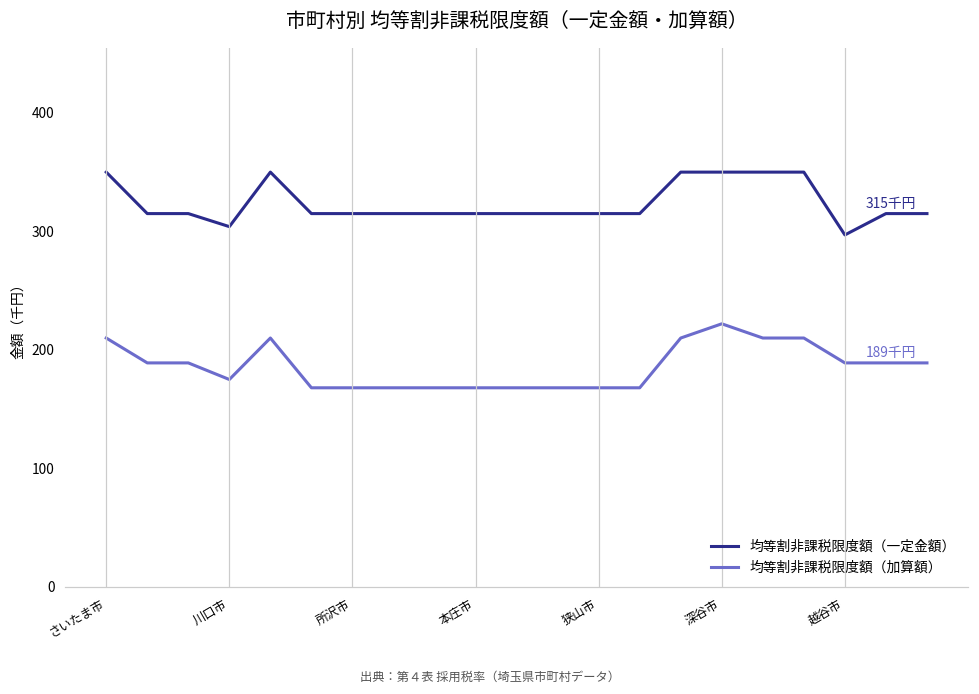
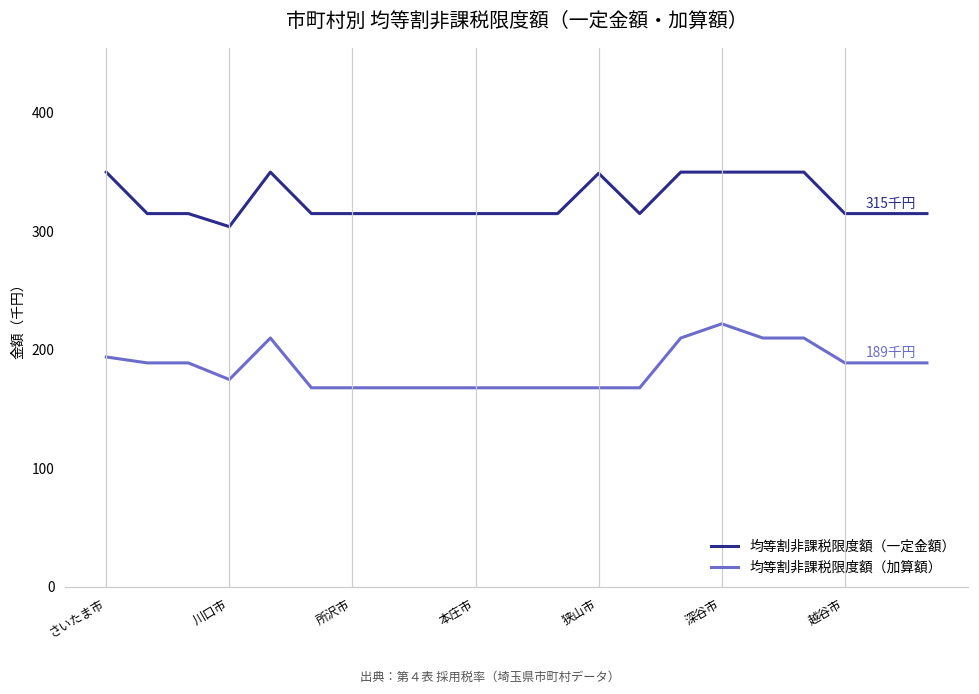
  {
    "均等割非課税限度額（一定金額）": {
      "さいたま市": 350,
      "川口市": 304,
      "所沢市": 315,
      "本庄市": 315,
-     "狭山市": 315,
+     "狭山市": 349,
      "深谷市": 350,
-     "越谷市": 297
+     "越谷市": 315
    },
    "均等割非課税限度額（加算額）": {
-     "さいたま市": 210,
+     "さいたま市": 194,
      "川口市": 175,
      "所沢市": 168,
      "本庄市": 168,
      "狭山市": 168,
      "深谷市": 222,
      "越谷市": 189
    }
  }
